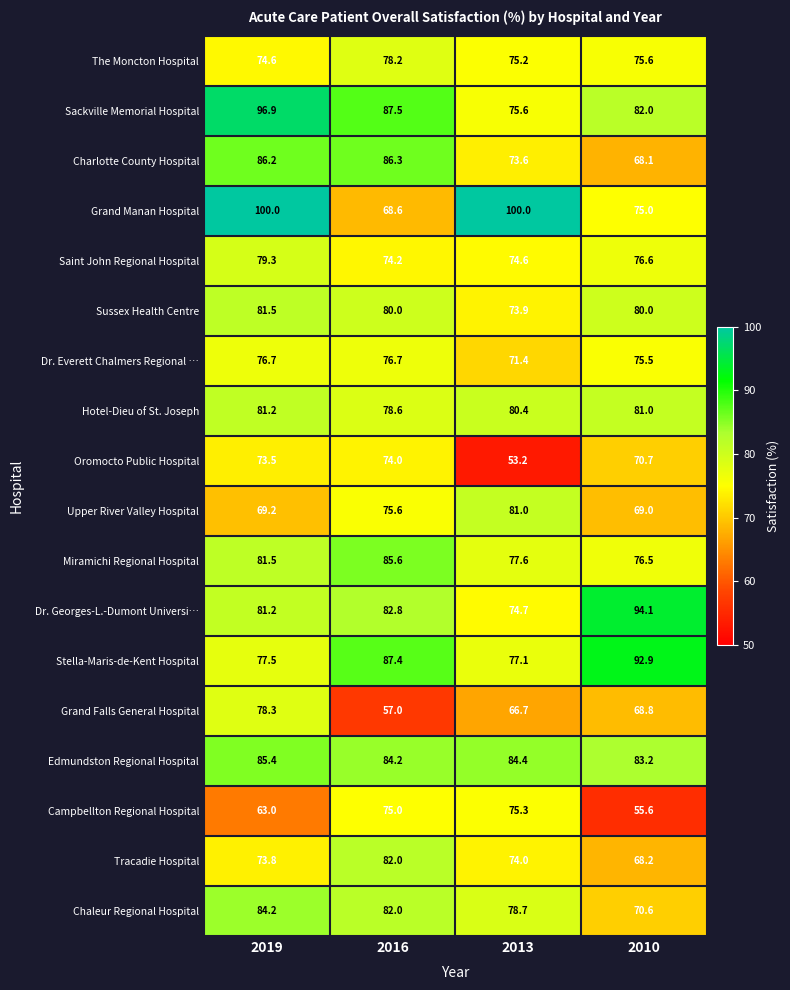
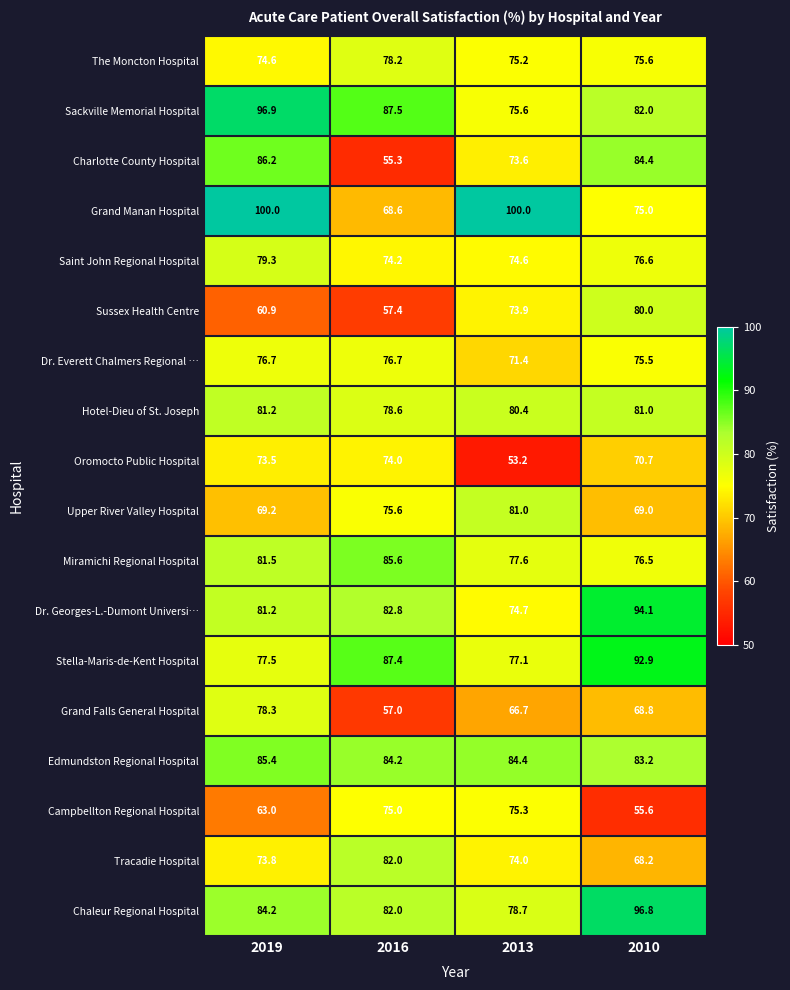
  {
    "The Moncton Hospital": {
      "2019": 74.6,
      "2016": 78.2,
      "2013": 75.2,
      "2010": 75.6
    },
    "Sackville Memorial Hospital": {
      "2019": 96.9,
      "2016": 87.5,
      "2013": 75.6,
      "2010": 82.0
    },
    "Charlotte County Hospital": {
      "2019": 86.2,
-     "2016": 86.3,
+     "2016": 55.3,
      "2013": 73.6,
-     "2010": 68.1
+     "2010": 84.4
    },
    "Grand Manan Hospital": {
      "2019": 100.0,
      "2016": 68.6,
      "2013": 100.0,
      "2010": 75.0
    },
    "Saint John Regional Hospital": {
      "2019": 79.3,
      "2016": 74.2,
      "2013": 74.6,
      "2010": 76.6
    },
    "Sussex Health Centre": {
-     "2019": 81.5,
-     "2016": 80.0,
+     "2019": 60.9,
+     "2016": 57.4,
      "2013": 73.9,
      "2010": 80.0
    },
    "Dr. Everett Chalmers Regional …": {
      "2019": 76.7,
      "2016": 76.7,
      "2013": 71.4,
      "2010": 75.5
    },
    "Hotel-Dieu of St. Joseph": {
      "2019": 81.2,
      "2016": 78.6,
      "2013": 80.4,
      "2010": 81.0
    },
    "Oromocto Public Hospital": {
      "2019": 73.5,
      "2016": 74.0,
      "2013": 53.2,
      "2010": 70.7
    },
    "Upper River Valley Hospital": {
      "2019": 69.2,
      "2016": 75.6,
      "2013": 81.0,
      "2010": 69.0
    },
    "Miramichi Regional Hospital": {
      "2019": 81.5,
      "2016": 85.6,
      "2013": 77.6,
      "2010": 76.5
    },
    "Dr. Georges-L.-Dumont Universi…": {
      "2019": 81.2,
      "2016": 82.8,
      "2013": 74.7,
      "2010": 94.1
    },
    "Stella-Maris-de-Kent Hospital": {
      "2019": 77.5,
      "2016": 87.4,
      "2013": 77.1,
      "2010": 92.9
    },
    "Grand Falls General Hospital": {
      "2019": 78.3,
      "2016": 57.0,
      "2013": 66.7,
      "2010": 68.8
    },
    "Edmundston Regional Hospital": {
      "2019": 85.4,
      "2016": 84.2,
      "2013": 84.4,
      "2010": 83.2
    },
    "Campbellton Regional Hospital": {
      "2019": 63.0,
      "2016": 75.0,
      "2013": 75.3,
      "2010": 55.6
    },
    "Tracadie Hospital": {
      "2019": 73.8,
      "2016": 82.0,
      "2013": 74.0,
      "2010": 68.2
    },
    "Chaleur Regional Hospital": {
      "2019": 84.2,
      "2016": 82.0,
      "2013": 78.7,
-     "2010": 70.6
+     "2010": 96.8
    }
  }
